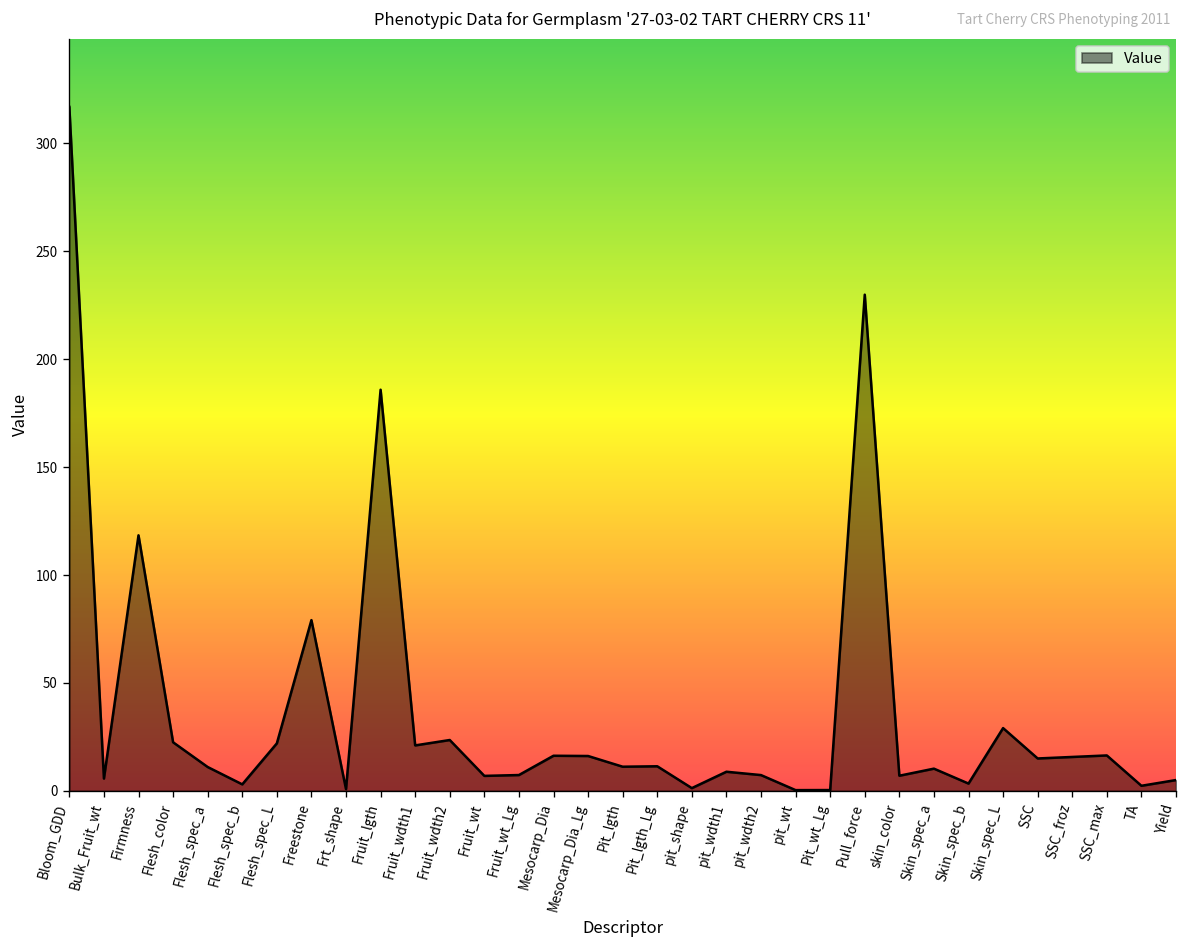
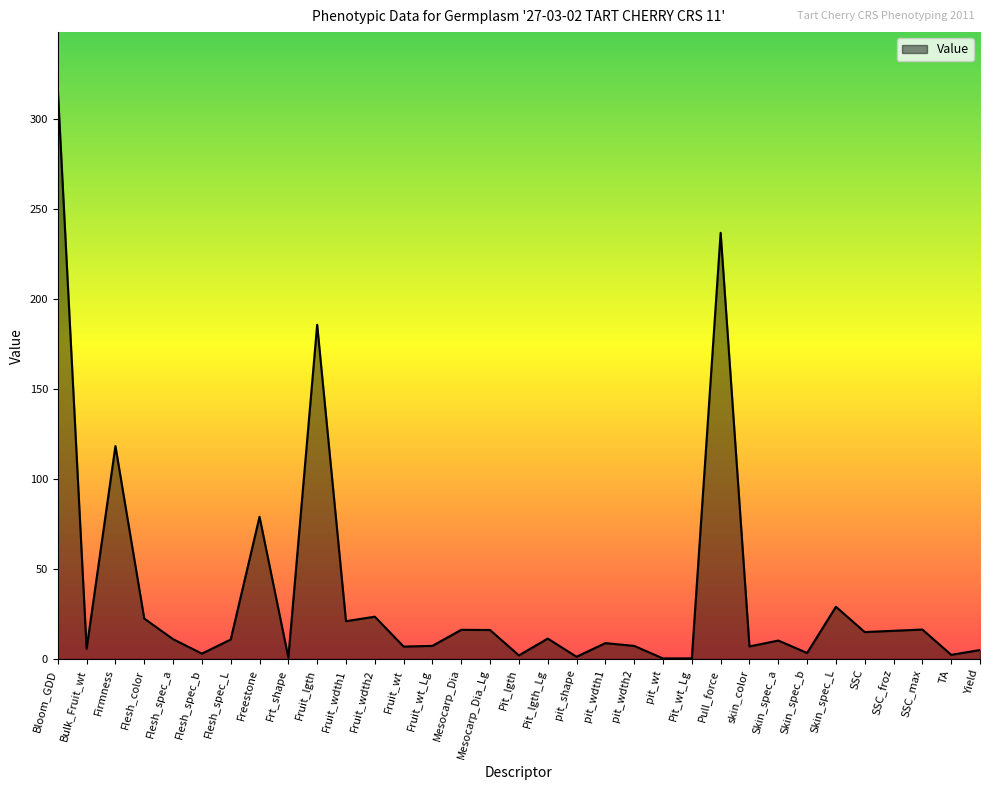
  {
    "Bloom_GDD": 317,
    "Bulk_Fruit_wt": 6,
    "Firmness": 118,
    "Flesh_color": 23,
    "Flesh_spec_a": 11,
    "Flesh_spec_b": 3,
-   "Flesh_spec_L": 22,
+   "Flesh_spec_L": 11,
    "Freestone": 79,
    "Frt_shape": 1,
    "Fruit_lgth": 186,
    "Fruit_wdth1": 21,
    "Fruit_wdth2": 24,
    "Fruit_wt": 7,
    "Fruit_wt_Lg": 7,
    "Mesocarp_Dia": 16,
    "Mesocarp_Dia_Lg": 16,
-   "Pit_lgth": 11,
+   "Pit_lgth": 2,
    "Pit_lgth_Lg": 11,
    "pit_shape": 1,
    "pit_wdth1": 9,
    "pit_wdth2": 7,
    "pit_wt": 0,
    "Pit_wt_Lg": 0,
-   "Pull_force": 230,
+   "Pull_force": 237,
    "skin_color": 7,
    "Skin_spec_a": 10,
    "Skin_spec_b": 3,
    "Skin_spec_L": 29,
    "SSC": 15,
    "SSC_froz": 16,
    "SSC_max": 16,
    "TA": 2,
    "Yield": 5
  }
